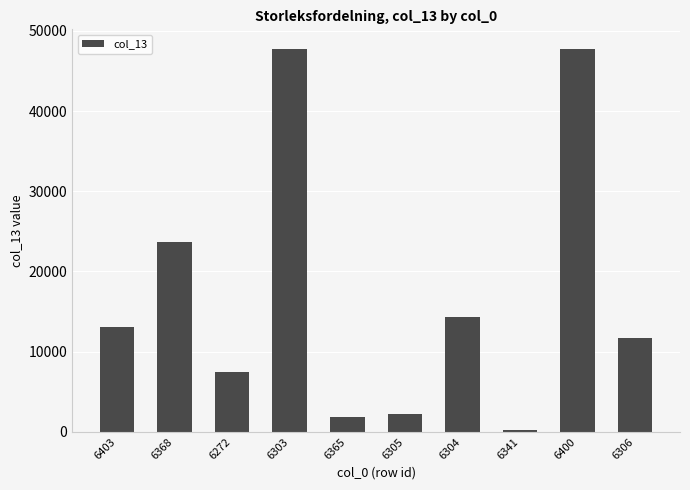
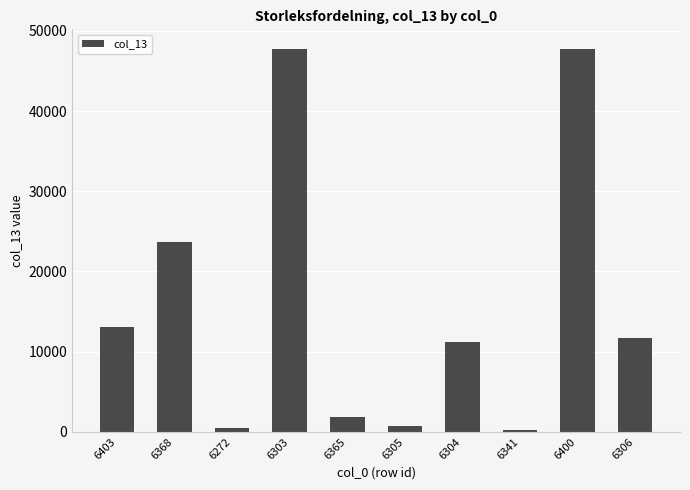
  {
    "6403": 13000,
    "6368": 24000,
-   "6272": 8000,
+   "6272": 0,
    "6303": 48000,
    "6365": 2000,
-   "6305": 2000,
-   "6304": 14000,
+   "6305": 1000,
+   "6304": 11000,
    "6400": 48000,
    "6306": 12000
  }
